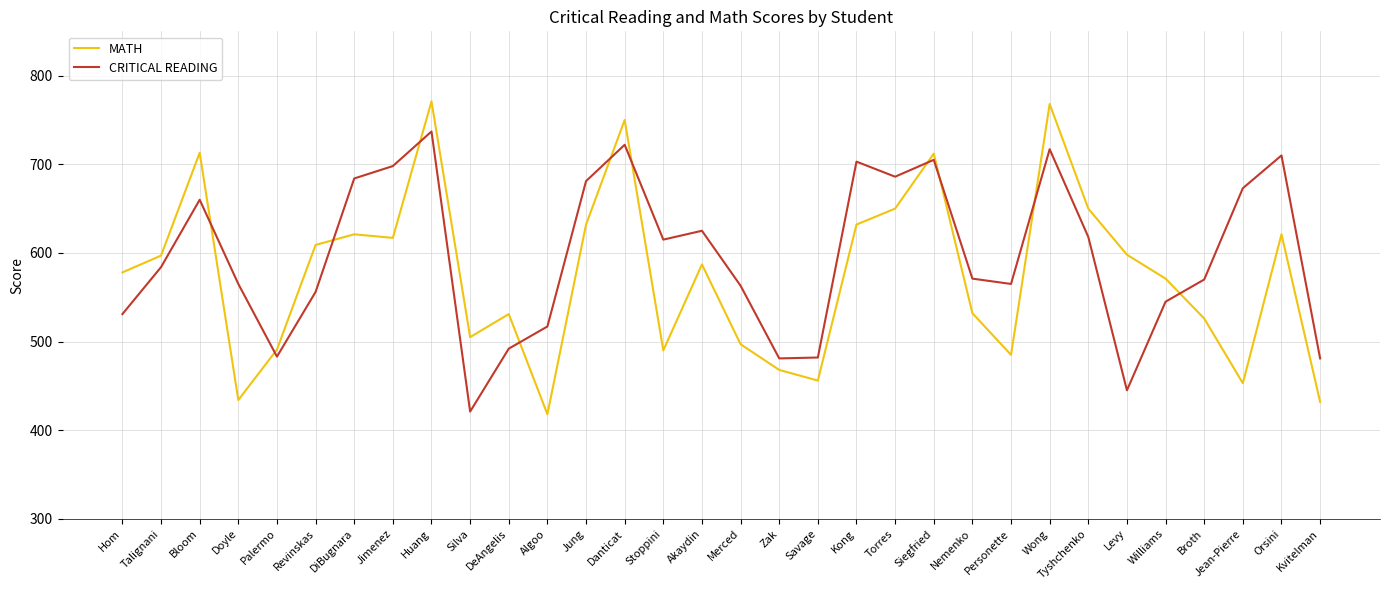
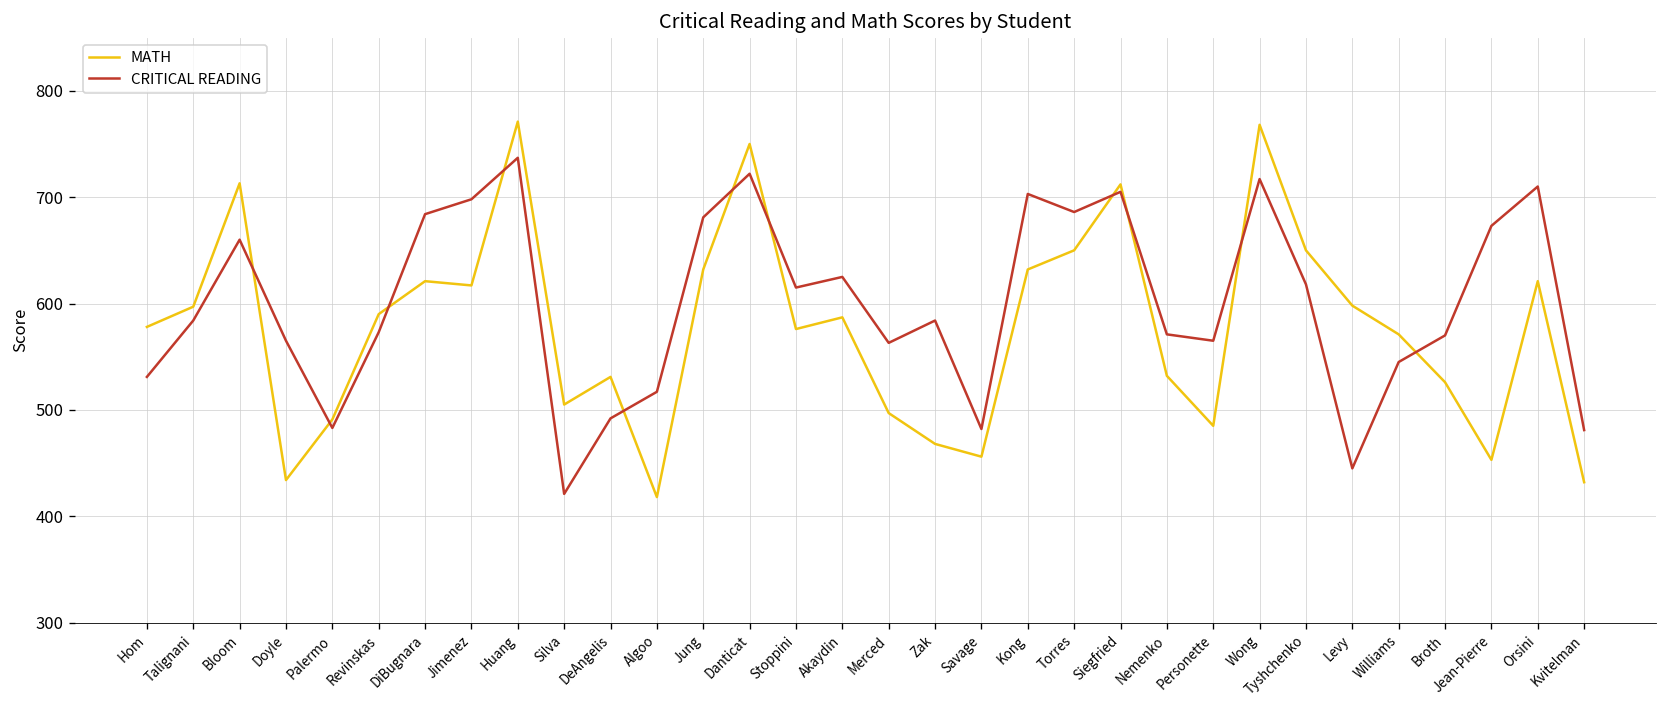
  {
    "MATH": {
      "Hom": 580,
      "Talignani": 600,
      "Bloom": 710,
      "Doyle": 430,
      "Palermo": 490,
-     "Revinskas": 610,
+     "Revinskas": 590,
      "DiBugnara": 620,
      "Jimenez": 620,
      "Huang": 770,
      "Silva": 510,
      "DeAngelis": 530,
      "Algoo": 420,
      "Jung": 630,
      "Danticat": 750,
-     "Stoppini": 490,
+     "Stoppini": 580,
      "Akaydin": 590,
      "Merced": 500,
      "Zak": 470,
      "Savage": 460,
      "Kong": 630,
      "Torres": 650,
      "Siegfried": 710,
      "Nemenko": 530,
      "Personette": 490,
      "Wong": 770,
      "Tyshchenko": 650,
      "Levy": 600,
      "Williams": 570,
      "Broth": 530,
      "Jean-Pierre": 450,
      "Orsini": 620,
      "Kvitelman": 430
    },
    "CRITICAL READING": {
      "Hom": 530,
      "Talignani": 580,
      "Bloom": 660,
      "Doyle": 570,
      "Palermo": 480,
-     "Revinskas": 560,
+     "Revinskas": 570,
      "DiBugnara": 680,
      "Jimenez": 700,
      "Huang": 740,
      "Silva": 420,
      "DeAngelis": 490,
      "Algoo": 520,
      "Jung": 680,
      "Danticat": 720,
      "Stoppini": 620,
      "Akaydin": 630,
      "Merced": 560,
-     "Zak": 480,
+     "Zak": 580,
      "Savage": 480,
      "Kong": 700,
      "Torres": 690,
      "Siegfried": 710,
      "Nemenko": 570,
      "Personette": 570,
      "Wong": 720,
      "Tyshchenko": 620,
      "Levy": 450,
      "Williams": 550,
      "Broth": 570,
      "Jean-Pierre": 670,
      "Orsini": 710,
      "Kvitelman": 480
    }
  }
